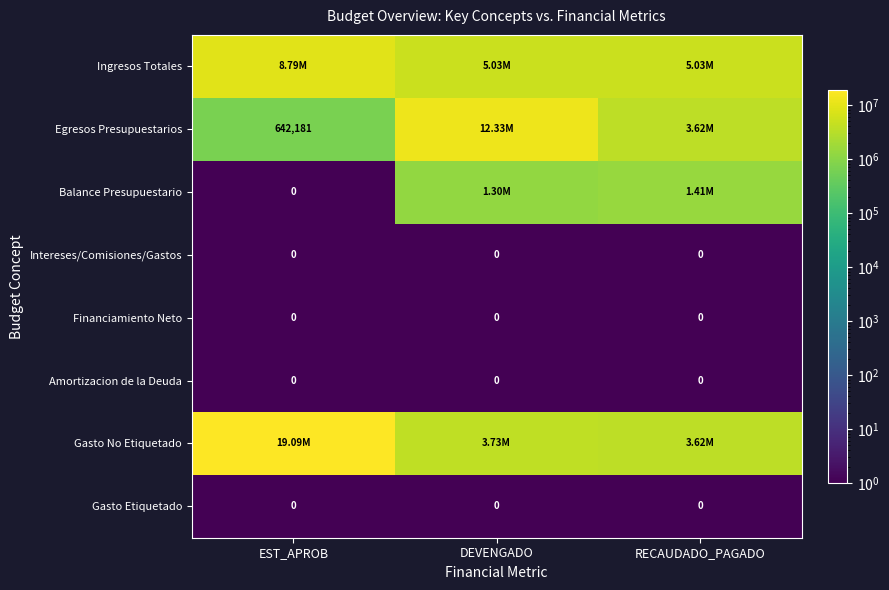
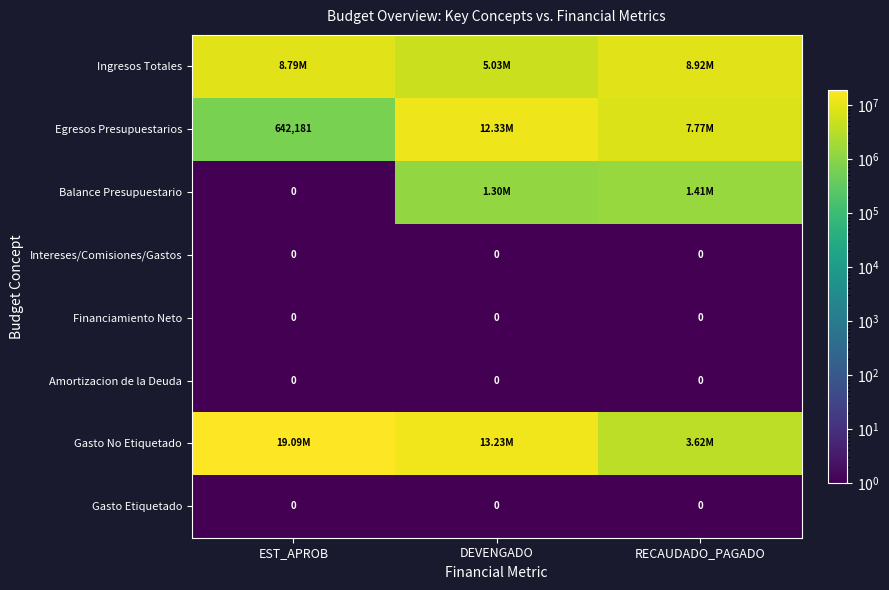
  {
    "Ingresos Totales": {
      "EST_APROB": "8.79M",
      "DEVENGADO": "5.03M",
-     "RECAUDADO_PAGADO": "5.03M"
+     "RECAUDADO_PAGADO": "8.92M"
    },
    "Egresos Presupuestarios": {
      "EST_APROB": "642,181",
      "DEVENGADO": "12.33M",
-     "RECAUDADO_PAGADO": "3.62M"
+     "RECAUDADO_PAGADO": "7.77M"
    },
    "Balance Presupuestario": {
      "EST_APROB": "0",
      "DEVENGADO": "1.30M",
      "RECAUDADO_PAGADO": "1.41M"
    },
    "Intereses/Comisiones/Gastos": {
      "EST_APROB": "0",
      "DEVENGADO": "0",
      "RECAUDADO_PAGADO": "0"
    },
    "Financiamiento Neto": {
      "EST_APROB": "0",
      "DEVENGADO": "0",
      "RECAUDADO_PAGADO": "0"
    },
    "Amortizacion de la Deuda": {
      "EST_APROB": "0",
      "DEVENGADO": "0",
      "RECAUDADO_PAGADO": "0"
    },
    "Gasto No Etiquetado": {
      "EST_APROB": "19.09M",
-     "DEVENGADO": "3.73M",
+     "DEVENGADO": "13.23M",
      "RECAUDADO_PAGADO": "3.62M"
    },
    "Gasto Etiquetado": {
      "EST_APROB": "0",
      "DEVENGADO": "0",
      "RECAUDADO_PAGADO": "0"
    }
  }
